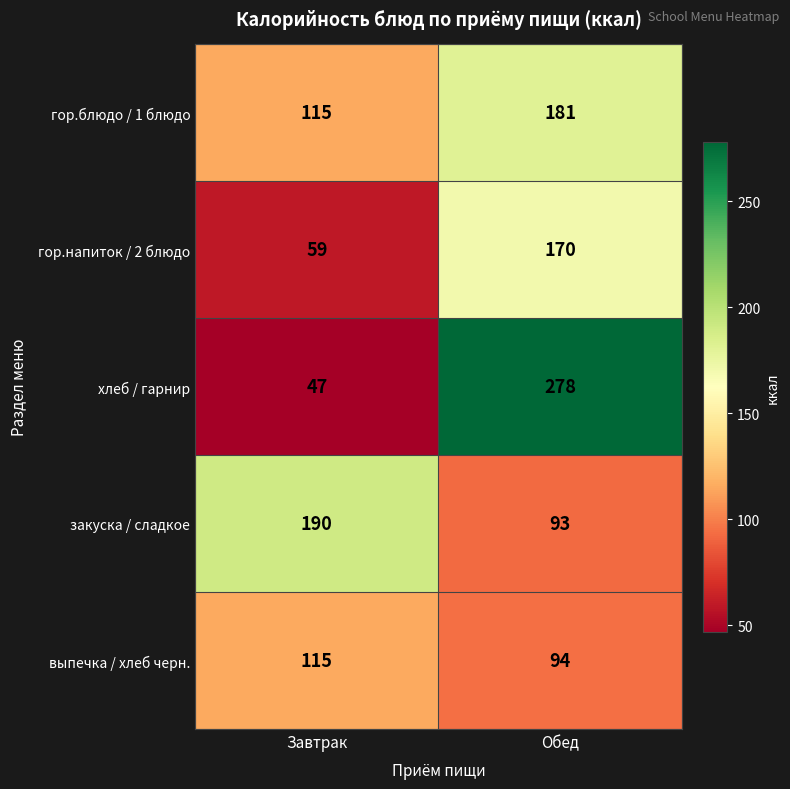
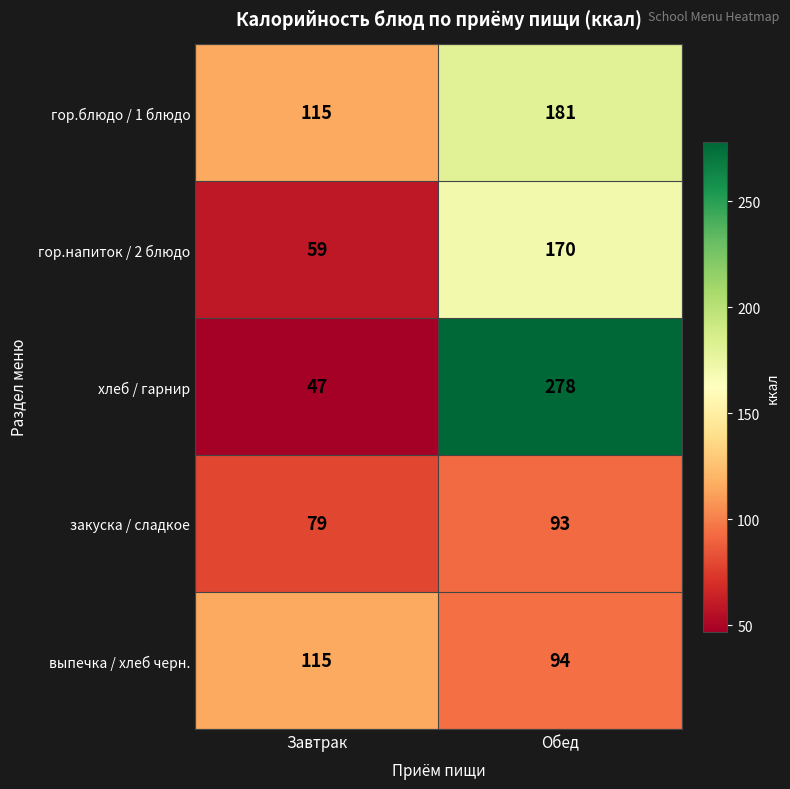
  {
    "гор.блюдо / 1 блюдо": {
      "Завтрак": 115,
      "Обед": 181
    },
    "гор.напиток / 2 блюдо": {
      "Завтрак": 59,
      "Обед": 170
    },
    "хлеб / гарнир": {
      "Завтрак": 47,
      "Обед": 278
    },
    "закуска / сладкое": {
-     "Завтрак": 190,
+     "Завтрак": 79,
      "Обед": 93
    },
    "выпечка / хлеб черн.": {
      "Завтрак": 115,
      "Обед": 94
    }
  }
